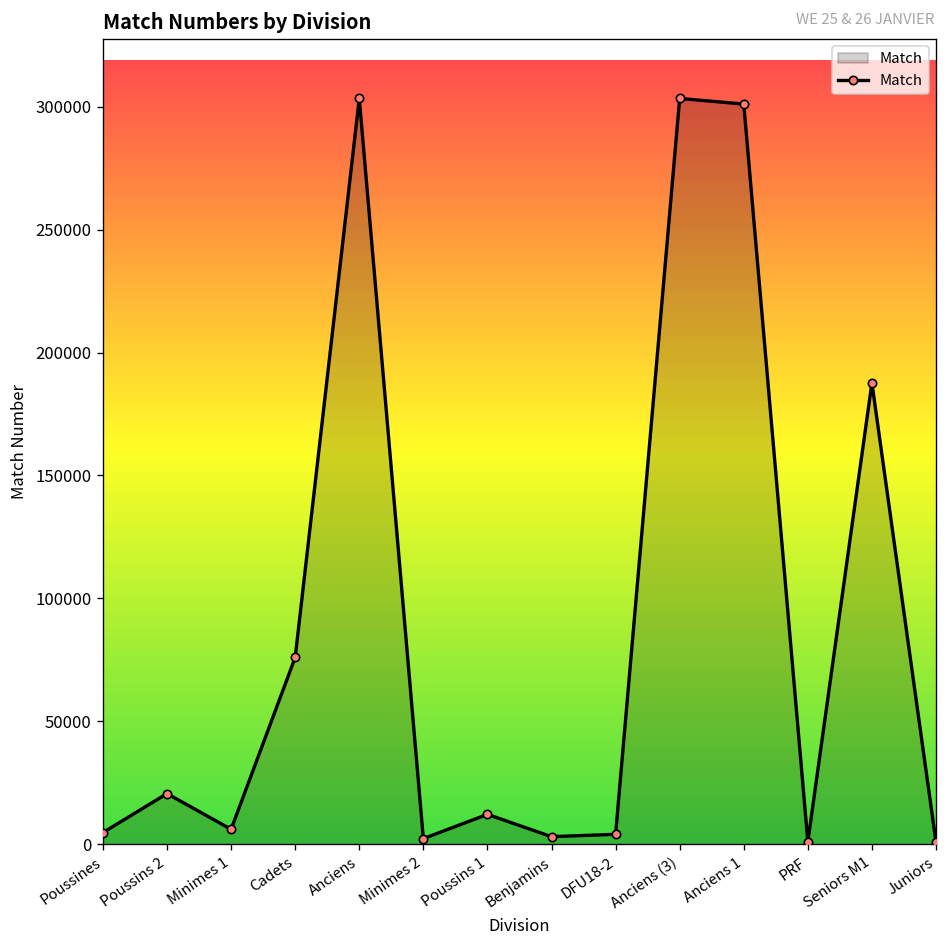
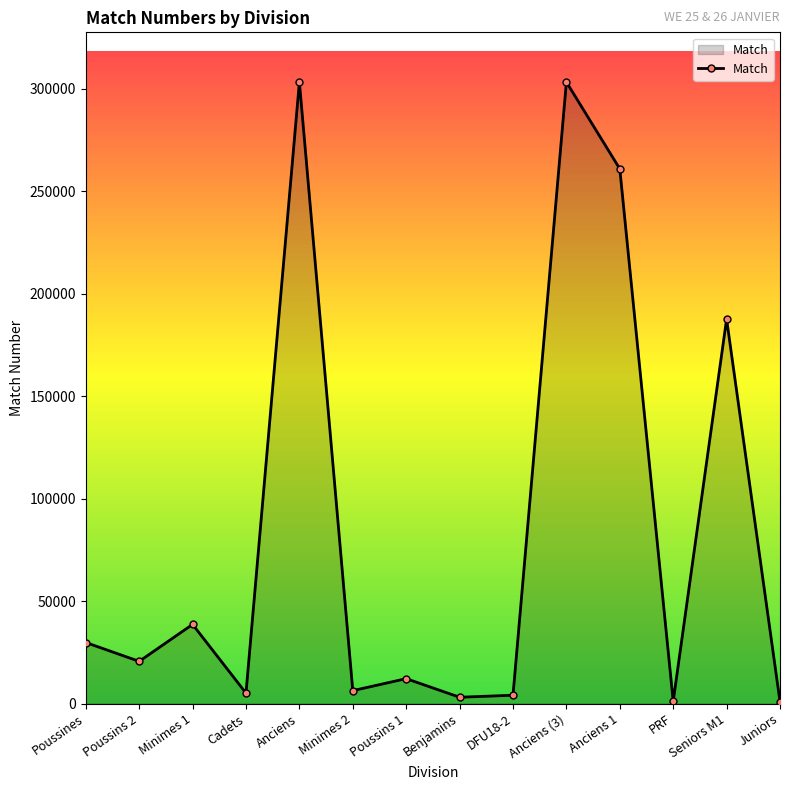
  {
-   "Poussines": 5000,
+   "Poussines": 30000,
    "Poussins 2": 21000,
-   "Minimes 1": 6000,
-   "Cadets": 76000,
+   "Minimes 1": 39000,
+   "Cadets": 5000,
    "Anciens": 303000,
-   "Minimes 2": 2000,
+   "Minimes 2": 6000,
    "Poussins 1": 12000,
    "Benjamins": 3000,
    "DFU18-2": 4000,
    "Anciens (3)": 303000,
-   "Anciens 1": 301000,
+   "Anciens 1": 261000,
    "PRF": 1000,
    "Seniors M1": 188000,
    "Juniors": 1000
  }
